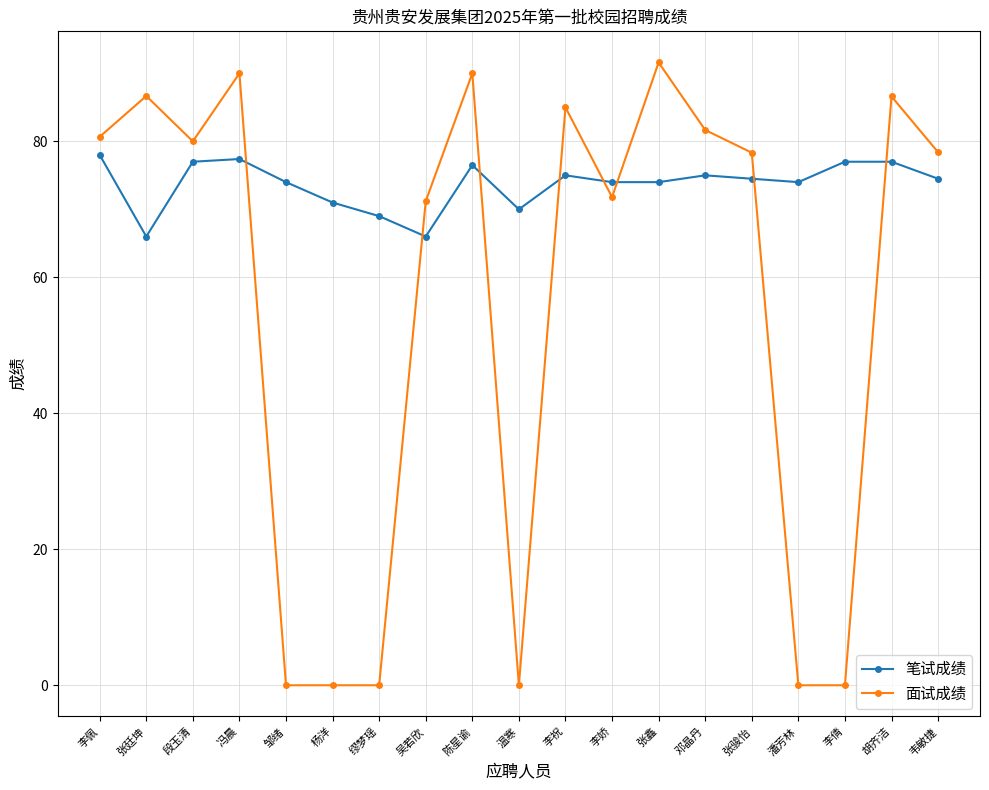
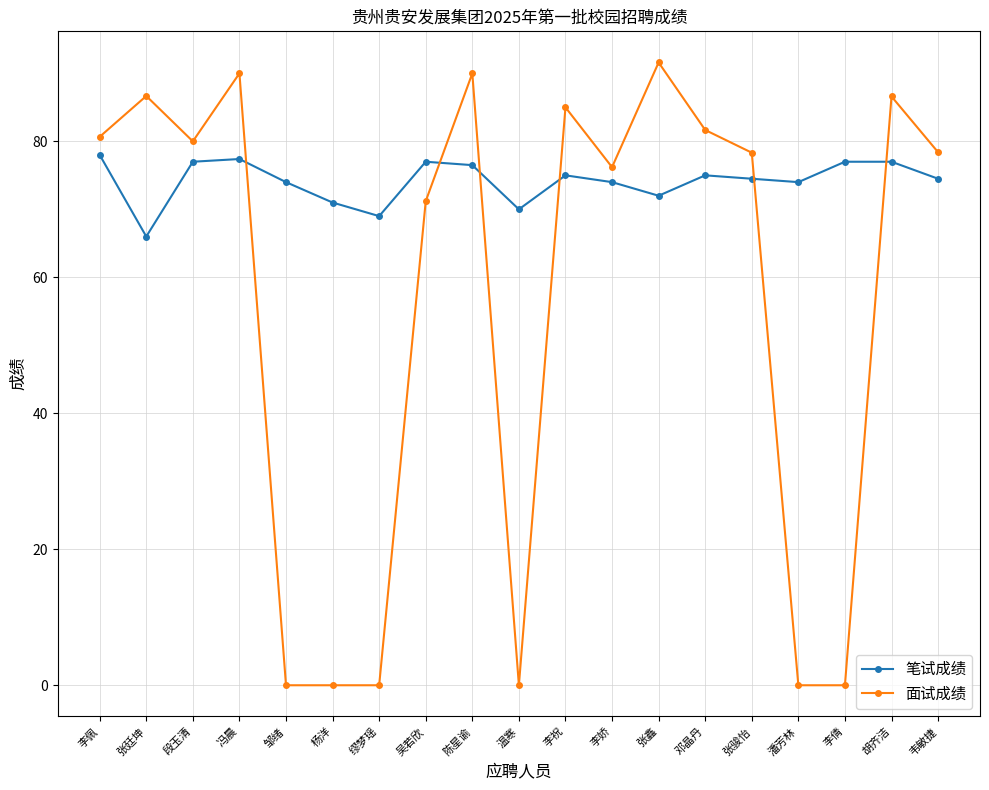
  {
    "笔试成绩": {
      "李佩": 78,
      "张廷坤": 66,
      "段玉清": 77,
      "冯晨": 77,
      "邹绪": 74,
      "杨洋": 71,
      "缪梦瑶": 69,
-     "吴若欣": 66,
+     "吴若欣": 77,
      "陈星谕": 77,
      "温寒": 70,
      "李祝": 75,
      "李娇": 74,
-     "张鑫": 74,
+     "张鑫": 72,
      "邓晶丹": 75,
      "张骏怡": 75,
      "潘芳林": 74,
      "李倩": 77,
      "胡齐洁": 77,
      "韦敏捷": 75
    },
    "面试成绩": {
      "李佩": 81,
      "张廷坤": 87,
      "段玉清": 80,
      "冯晨": 90,
      "邹绪": 0,
      "杨洋": 0,
      "缪梦瑶": 0,
      "吴若欣": 71,
      "陈星谕": 90,
      "温寒": 0,
      "李祝": 85,
-     "李娇": 72,
+     "李娇": 76,
      "张鑫": 92,
      "邓晶丹": 82,
      "张骏怡": 78,
      "潘芳林": 0,
      "李倩": 0,
      "胡齐洁": 87,
      "韦敏捷": 78
    }
  }
